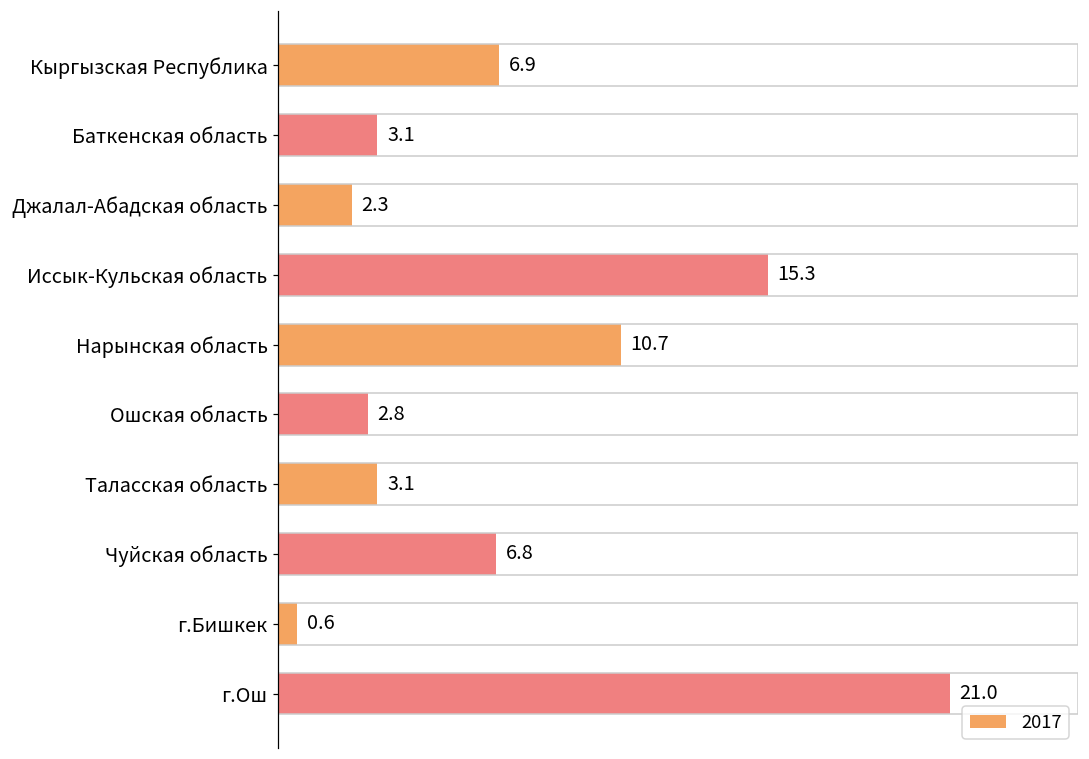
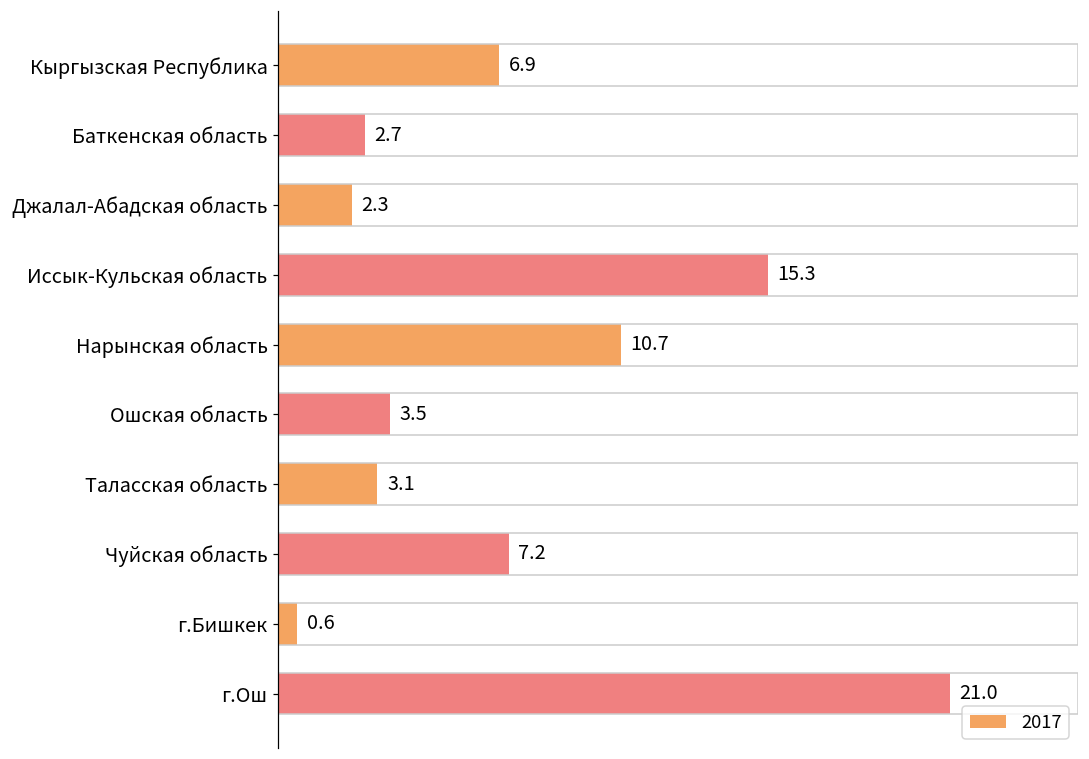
  {
    "Кыргызская Республика": 6.9,
-   "Баткенская область": 3.1,
+   "Баткенская область": 2.7,
    "Джалал-Абадская область": 2.3,
    "Иссык-Кульская область": 15.3,
    "Нарынская область": 10.7,
-   "Ошская область": 2.8,
+   "Ошская область": 3.5,
    "Таласская область": 3.1,
-   "Чуйская область": 6.8,
+   "Чуйская область": 7.2,
    "г.Бишкек": 0.6,
    "г.Ош": 21.0
  }
